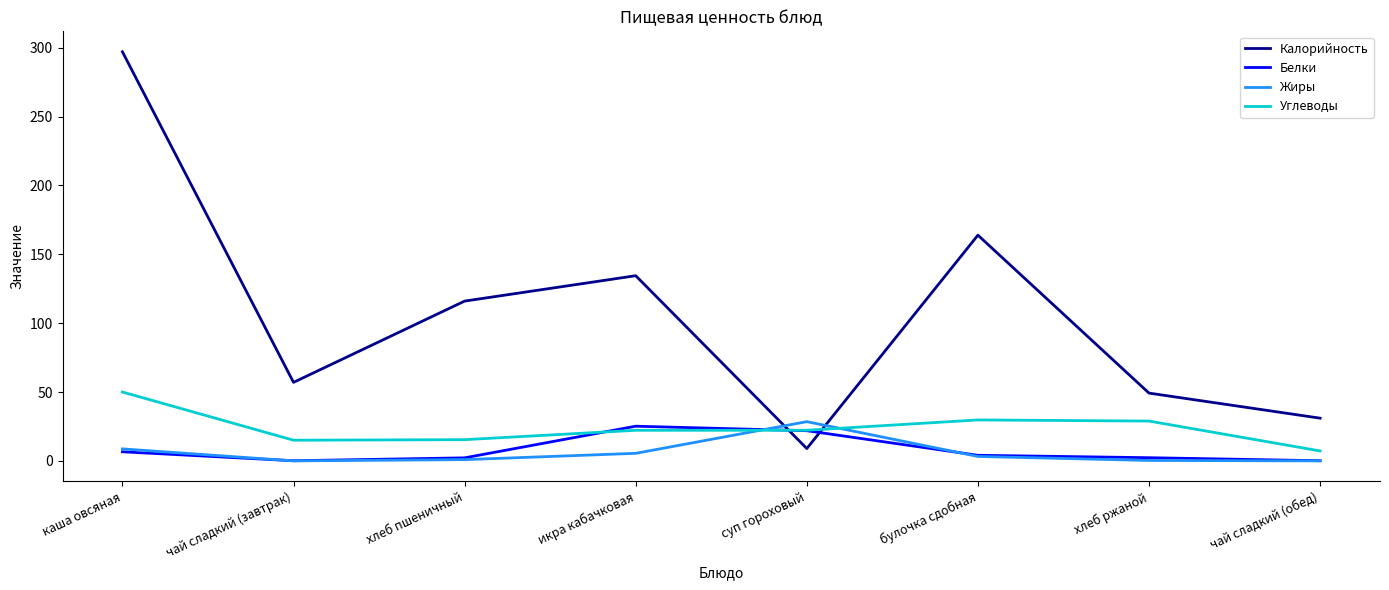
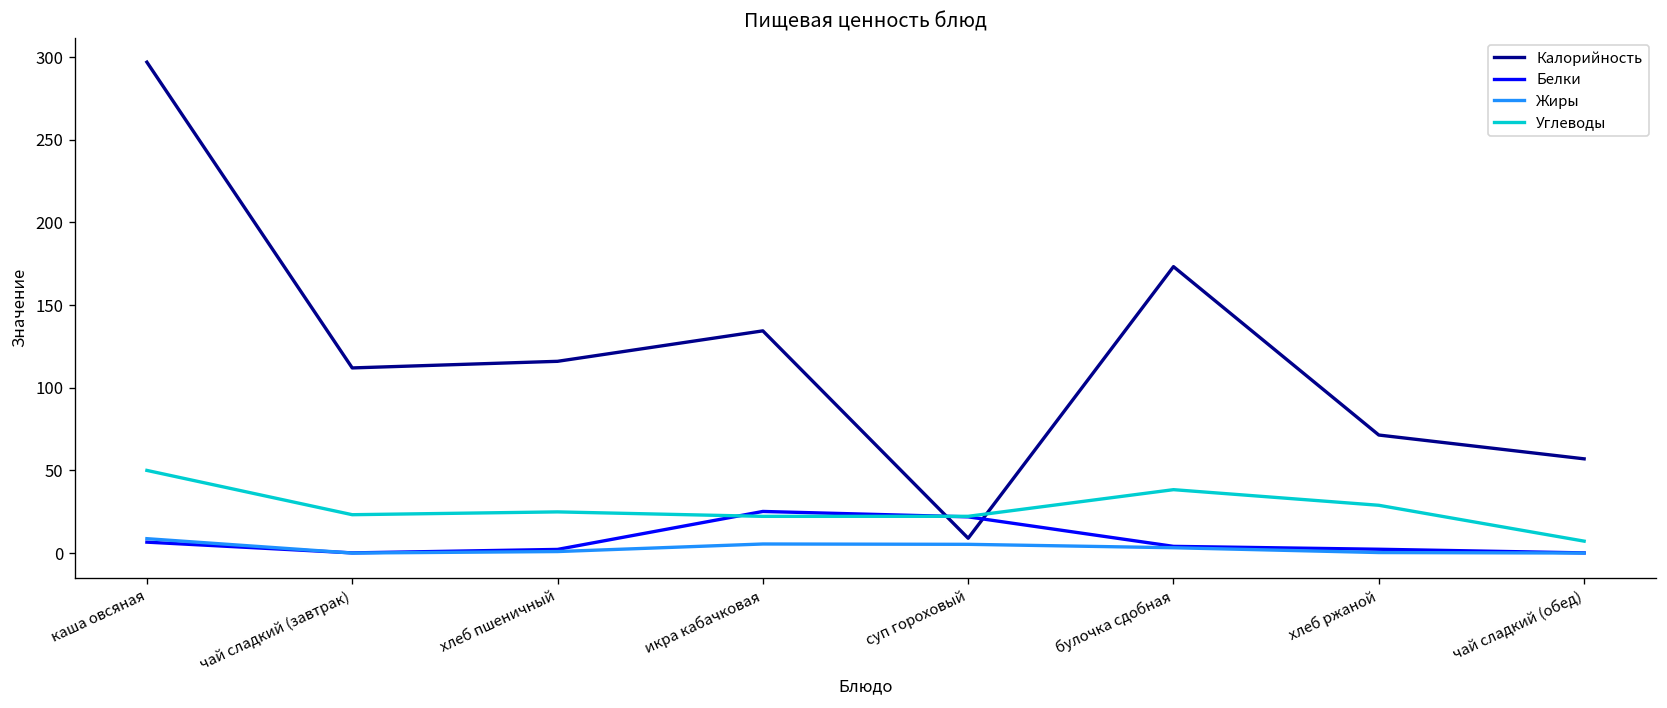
  {
    "Калорийность": {
      "каша овсяная": 297,
-     "чай сладкий (завтрак)": 57,
+     "чай сладкий (завтрак)": 112,
      "хлеб пшеничный": 116,
      "икра кабачковая": 134,
      "суп гороховый": 9,
-     "булочка сдобная": 164,
-     "хлеб ржаной": 49,
-     "чай сладкий (обед)": 31
+     "булочка сдобная": 173,
+     "хлеб ржаной": 71,
+     "чай сладкий (обед)": 57
    },
    "Белки": {
      "каша овсяная": 7,
      "икра кабачковая": 25,
      "хлеб ржаной": 2
    },
    "Жиры": {
      "каша овсяная": 9,
      "икра кабачковая": 5,
-     "суп гороховый": 28,
+     "суп гороховый": 5,
      "хлеб ржаной": 0
    },
    "Углеводы": {
      "каша овсяная": 50,
-     "чай сладкий (завтрак)": 15,
-     "хлеб пшеничный": 15,
+     "чай сладкий (завтрак)": 23,
+     "хлеб пшеничный": 25,
      "икра кабачковая": 22,
-     "булочка сдобная": 30,
+     "булочка сдобная": 38,
      "хлеб ржаной": 29,
      "чай сладкий (обед)": 7
    }
  }
